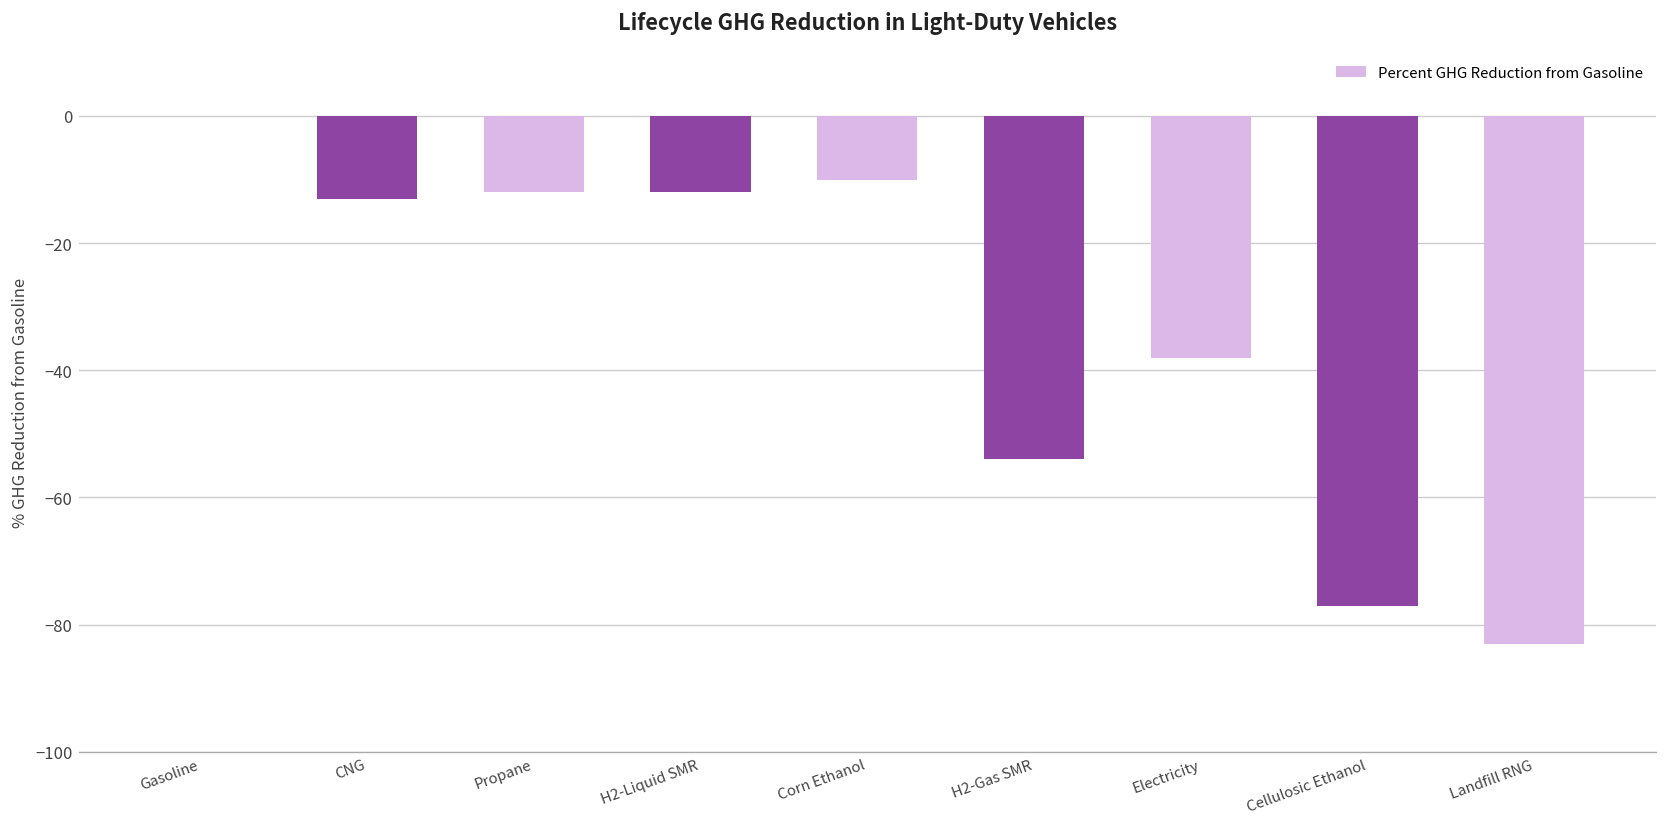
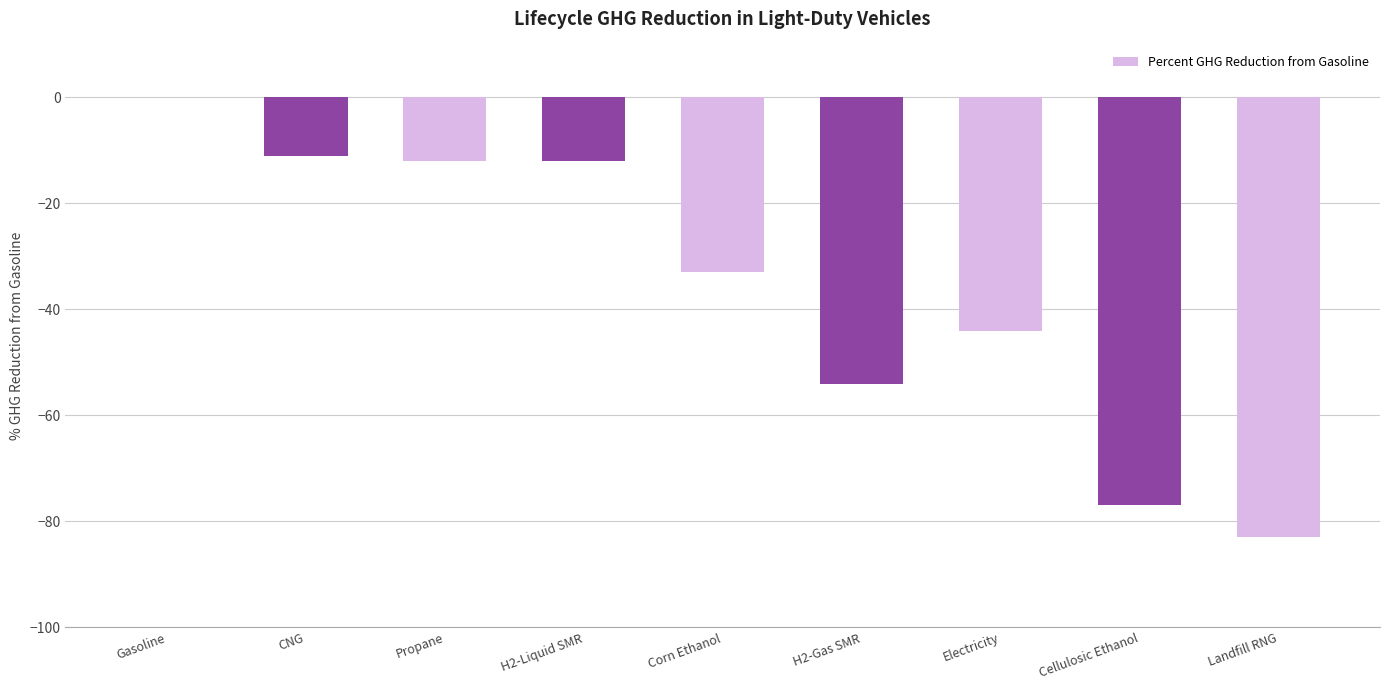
  {
    "Gasoline": 0,
-   "CNG": -13,
+   "CNG": -11,
    "Propane": -12,
    "H2-Liquid SMR": -12,
-   "Corn Ethanol": -10,
+   "Corn Ethanol": -33,
    "H2-Gas SMR": -54,
-   "Electricity": -38,
+   "Electricity": -44,
    "Cellulosic Ethanol": -77,
    "Landfill RNG": -83
  }
